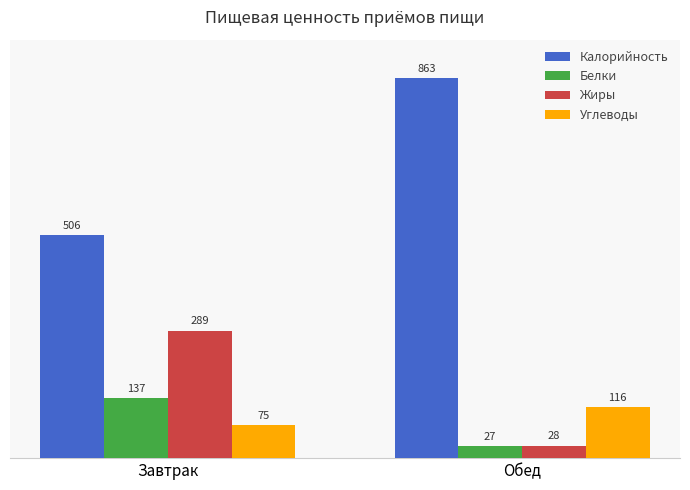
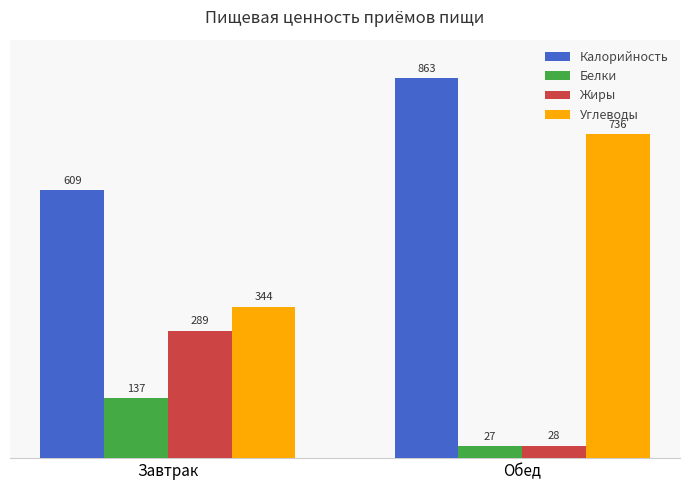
  {
    "Калорийность": {
-     "Завтрак": 506,
+     "Завтрак": 609,
      "Обед": 863
    },
    "Белки": {
      "Завтрак": 137,
      "Обед": 27
    },
    "Жиры": {
      "Завтрак": 289,
      "Обед": 28
    },
    "Углеводы": {
-     "Завтрак": 75,
-     "Обед": 116
+     "Завтрак": 344,
+     "Обед": 736
    }
  }
